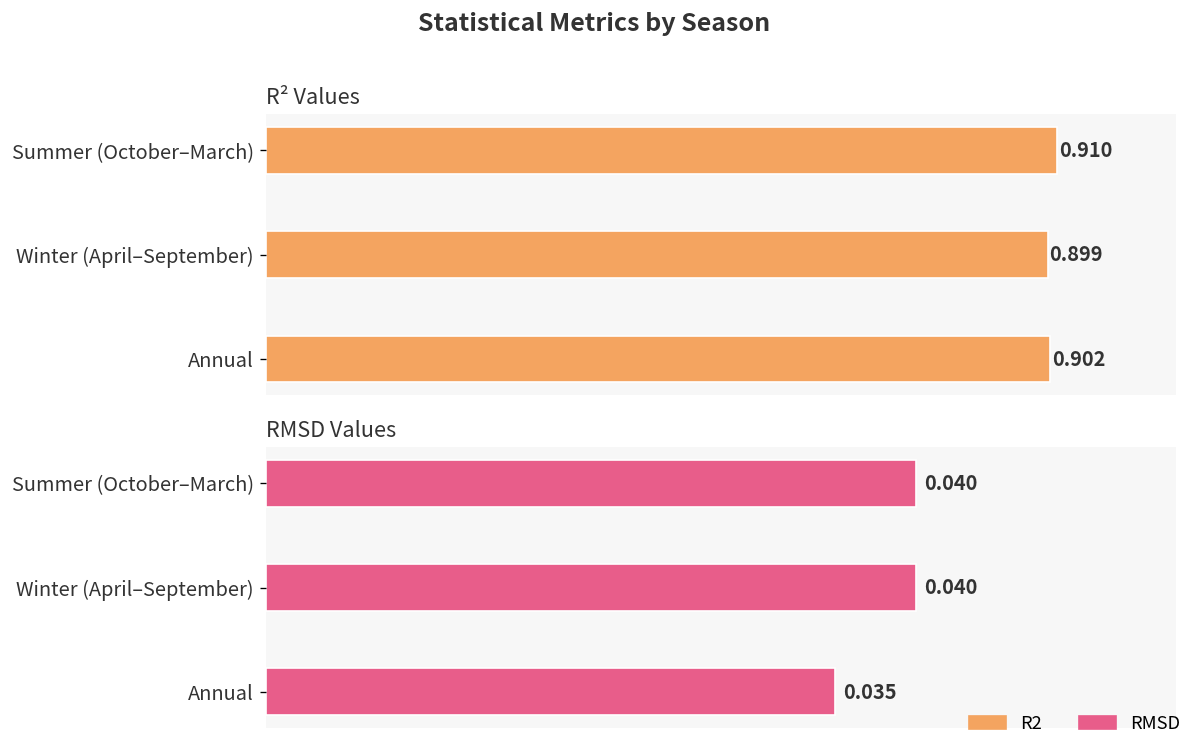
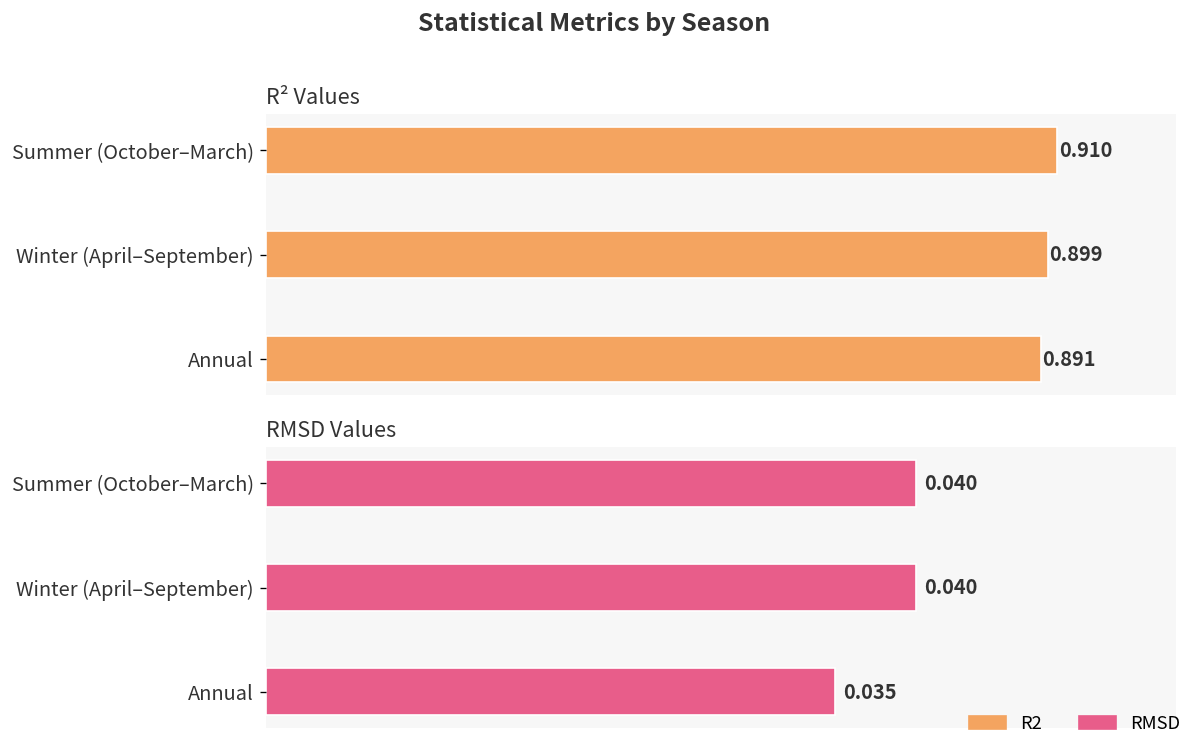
  {
    "R² Values": {
      "Summer (October–March)": 0.910,
      "Winter (April–September)": 0.899,
-     "Annual": 0.902
+     "Annual": 0.891
    },
    "RMSD Values": {
      "Summer (October–March)": 0.040,
      "Winter (April–September)": 0.040,
      "Annual": 0.035
    }
  }
